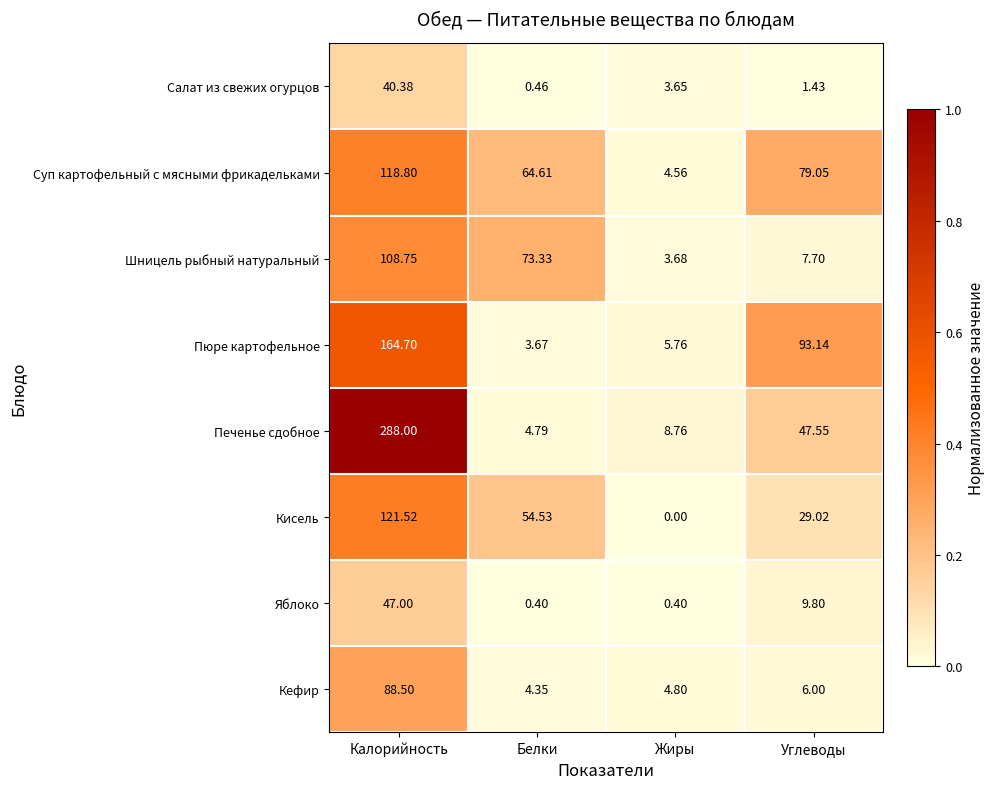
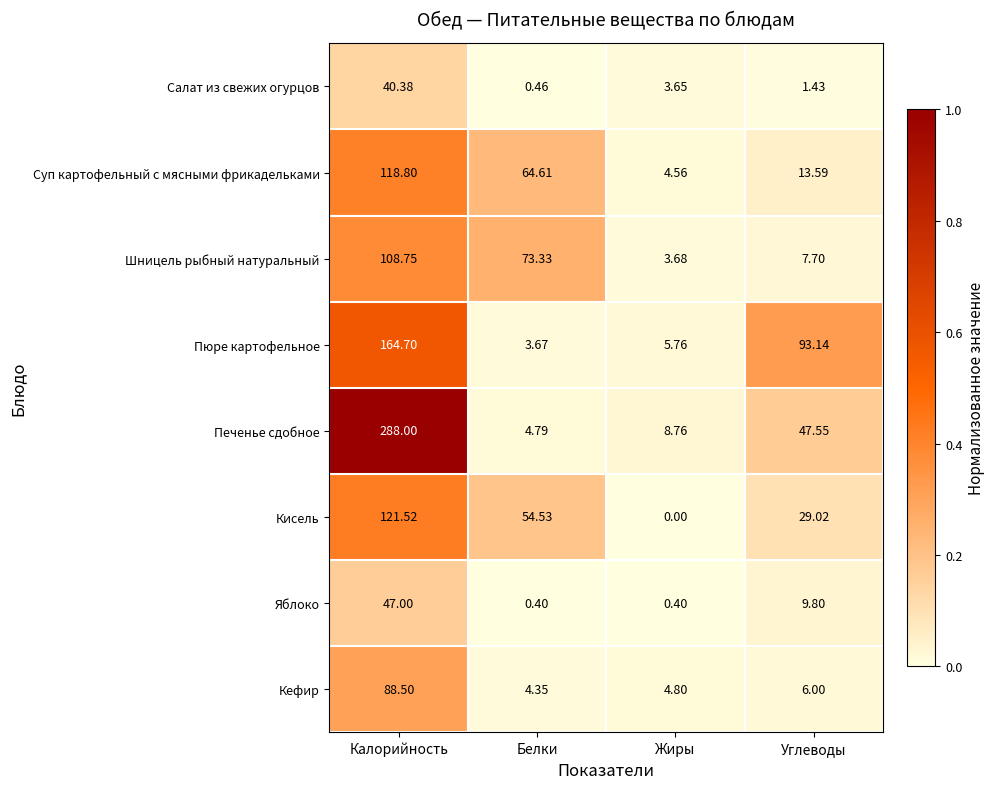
  {
    "Салат из свежих огурцов": {
      "Калорийность": 40.38,
      "Белки": 0.46,
      "Жиры": 3.65,
      "Углеводы": 1.43
    },
    "Суп картофельный с мясными фрикадельками": {
      "Калорийность": 118.80,
      "Белки": 64.61,
      "Жиры": 4.56,
-     "Углеводы": 79.05
+     "Углеводы": 13.59
    },
    "Шницель рыбный натуральный": {
      "Калорийность": 108.75,
      "Белки": 73.33,
      "Жиры": 3.68,
      "Углеводы": 7.70
    },
    "Пюре картофельное": {
      "Калорийность": 164.70,
      "Белки": 3.67,
      "Жиры": 5.76,
      "Углеводы": 93.14
    },
    "Печенье сдобное": {
      "Калорийность": 288.00,
      "Белки": 4.79,
      "Жиры": 8.76,
      "Углеводы": 47.55
    },
    "Кисель": {
      "Калорийность": 121.52,
      "Белки": 54.53,
      "Жиры": 0.00,
      "Углеводы": 29.02
    },
    "Яблоко": {
      "Калорийность": 47.00,
      "Белки": 0.40,
      "Жиры": 0.40,
      "Углеводы": 9.80
    },
    "Кефир": {
      "Калорийность": 88.50,
      "Белки": 4.35,
      "Жиры": 4.80,
      "Углеводы": 6.00
    }
  }
